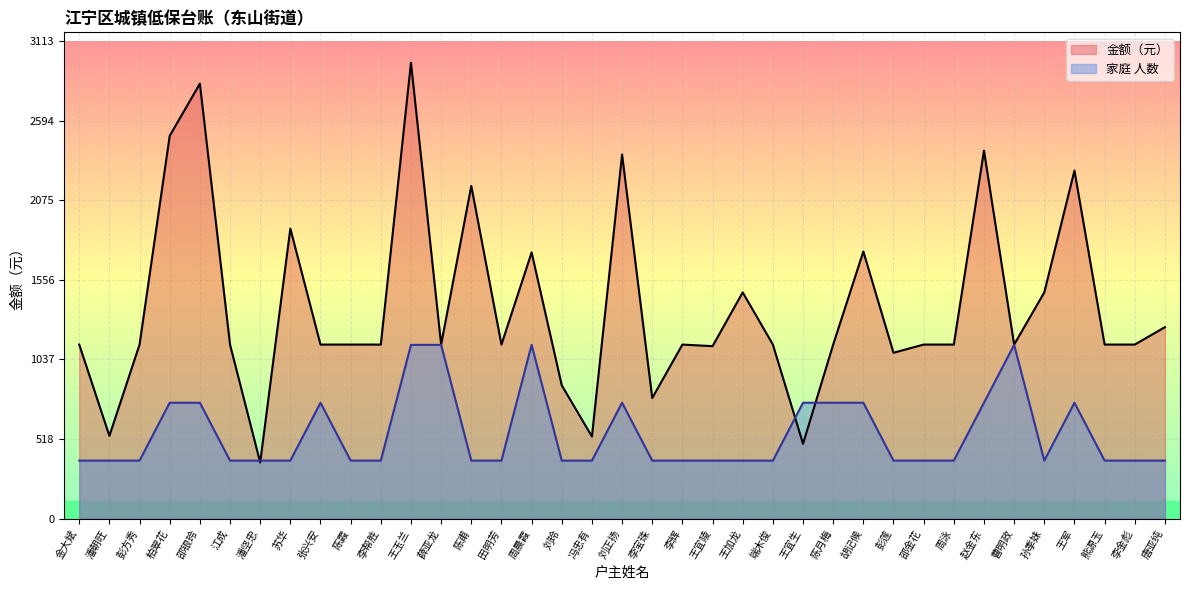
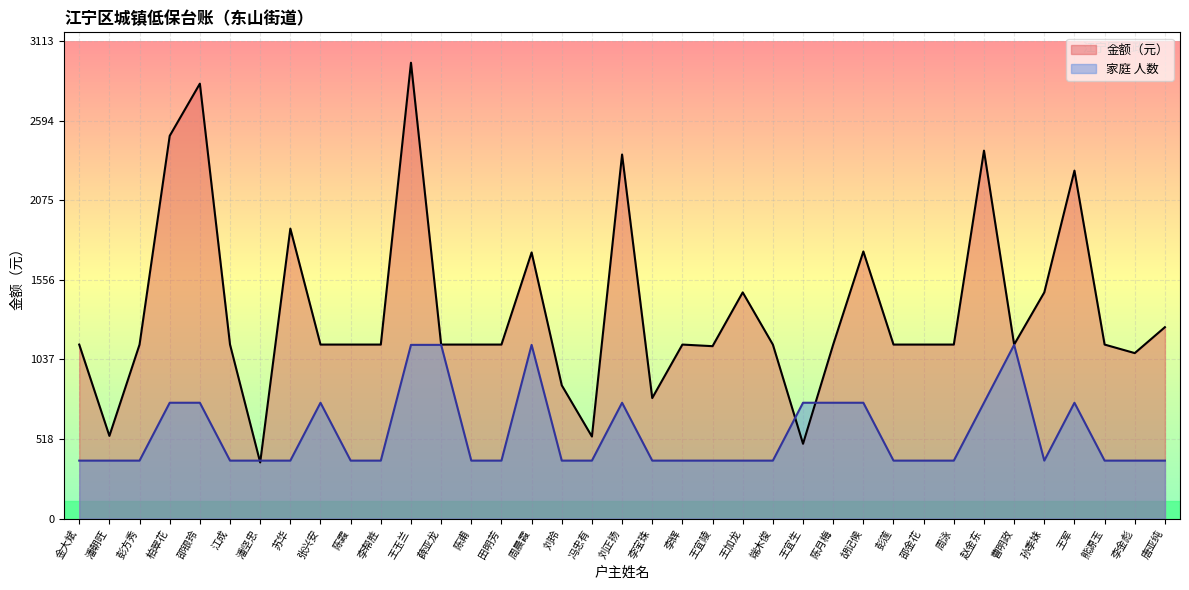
  {
    "金额（元）": {
      "金大斌": 1130,
      "潘朝旺": 540,
      "彭方秀": 1130,
      "柏翠花": 2490,
      "邵银玲": 2840,
      "江成": 1130,
      "苏华": 1890,
      "张兴安": 1130,
      "陈霞": 1130,
      "李帮胜": 1130,
      "王玉兰": 2970,
-     "陈甫": 2170,
+     "陈甫": 1130,
      "田明芳": 1130,
      "周晨霞": 1730,
      "刘玲": 870,
      "冯忠有": 530,
      "刘正扬": 2370,
      "李宝珠": 790,
      "李辉": 1130,
      "王宜陵": 1120,
      "王加龙": 1470,
      "端木俊": 1130,
      "王宜生": 490,
      "陈月梅": 1130,
      "胡记候": 1740,
-     "彭莲": 1080,
+     "彭莲": 1130,
      "邵金花": 1130,
      "周泳": 1130,
      "赵金东": 2400,
      "孙季妹": 1470,
      "王军": 2270,
      "熊源玉": 1130,
-     "李金彪": 1130,
+     "李金彪": 1080,
      "唐亚纯": 1250
    },
    "家庭 人数": {
      "金大斌": 380,
      "潘朝旺": 380,
      "彭方秀": 380,
      "柏翠花": 750,
      "邵银玲": 750,
      "江成": 380,
      "苏华": 380,
      "张兴安": 750,
      "陈霞": 380,
      "李帮胜": 380,
      "王玉兰": 1130,
      "陈甫": 380,
      "田明芳": 380,
      "周晨霞": 1130,
      "刘玲": 380,
      "冯忠有": 380,
      "刘正扬": 750,
      "李宝珠": 380,
      "李辉": 380,
      "王宜陵": 380,
      "王加龙": 380,
      "端木俊": 380,
      "王宜生": 750,
      "陈月梅": 750,
      "胡记候": 750,
      "彭莲": 380,
      "邵金花": 380,
      "周泳": 380,
      "赵金东": 750,
      "孙季妹": 380,
      "王军": 750,
      "熊源玉": 380,
      "李金彪": 380,
      "唐亚纯": 380
    }
  }
